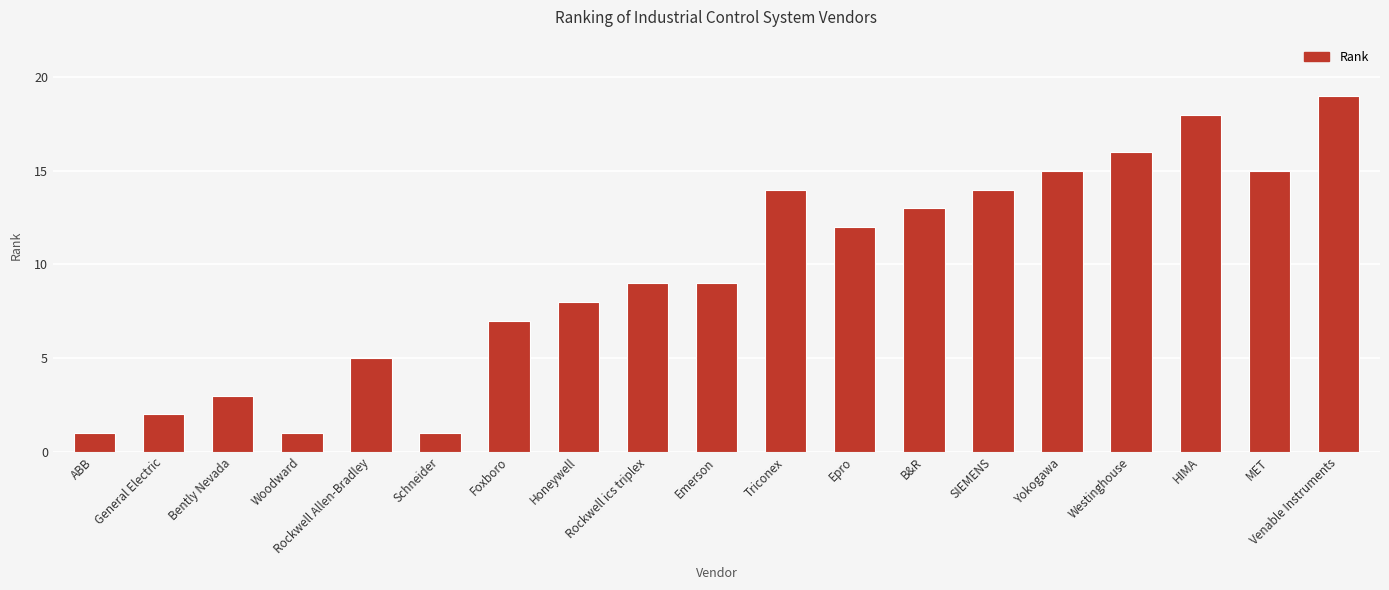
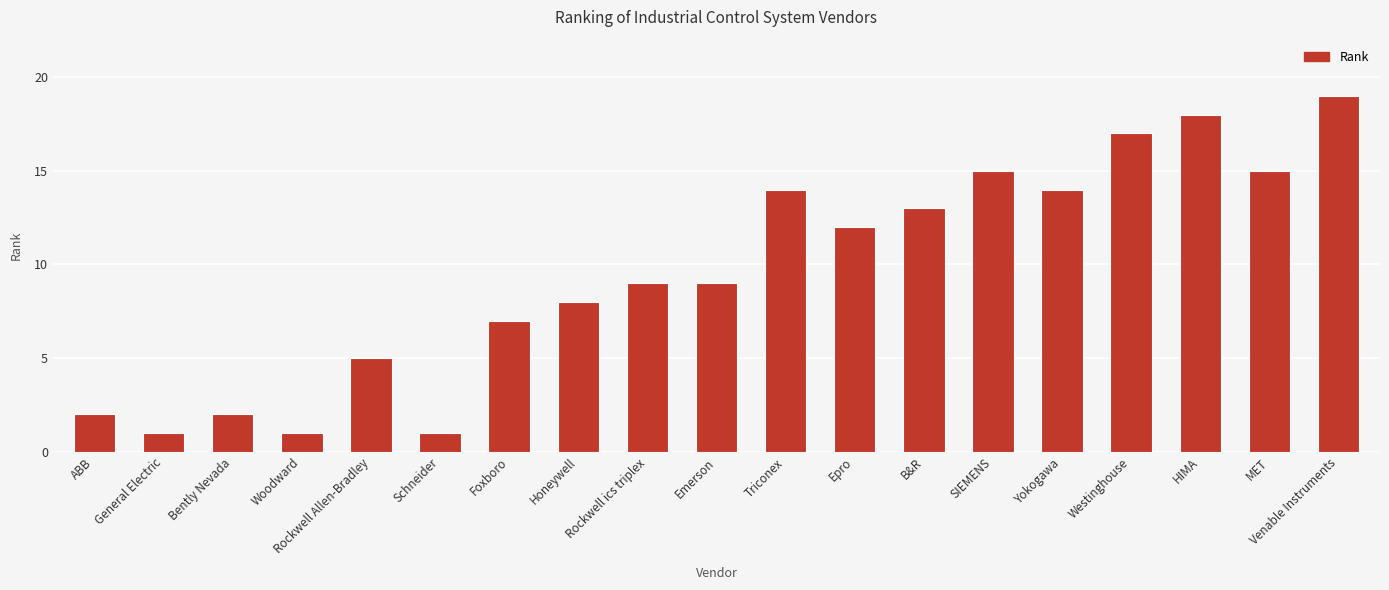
  {
-   "ABB": 1,
-   "General Electric": 2,
-   "Bently Nevada": 3,
+   "ABB": 2,
+   "General Electric": 1,
+   "Bently Nevada": 2,
    "Woodward": 1,
    "Rockwell Allen-Bradley": 5,
    "Schneider": 1,
    "Foxboro": 7,
    "Honeywell": 8,
    "Rockwell ics triplex": 9,
    "Emerson": 9,
    "Triconex": 14,
    "Epro": 12,
    "B&R": 13,
-   "SIEMENS": 14,
-   "Yokogawa": 15,
-   "Westinghouse": 16,
+   "SIEMENS": 15,
+   "Yokogawa": 14,
+   "Westinghouse": 17,
    "HIMA": 18,
    "MET": 15,
    "Venable Instruments": 19
  }
